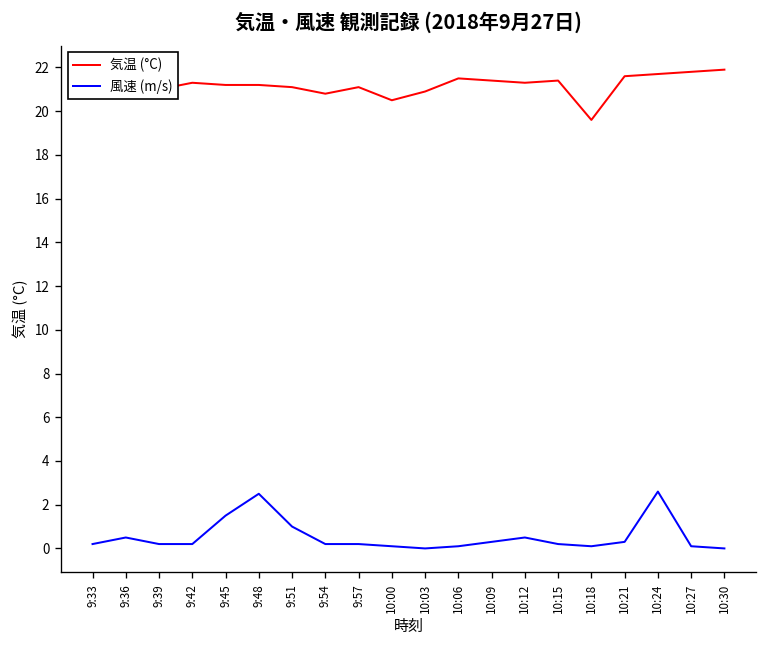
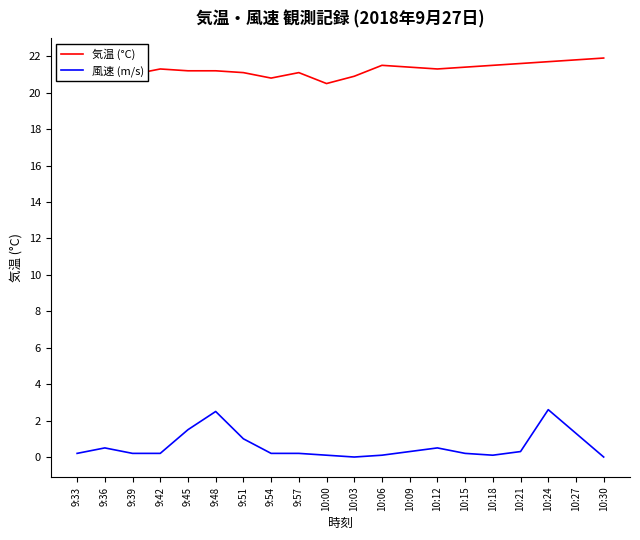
  {
    "気温 (°C)": {
      "9:42": 21.3,
      "9:45": 21.2,
      "9:48": 21.2,
      "9:51": 21.1,
      "9:54": 20.8,
      "9:57": 21.1,
      "10:00": 20.5,
      "10:03": 20.9,
      "10:06": 21.5,
      "10:09": 21.4,
      "10:12": 21.3,
      "10:15": 21.4,
-     "10:18": 19.6,
+     "10:18": 21.5,
      "10:21": 21.6,
      "10:24": 21.7,
      "10:27": 21.8,
      "10:30": 21.9
    },
    "風速 (m/s)": {
      "9:33": 0.2,
      "9:36": 0.5,
      "9:39": 0.2,
      "9:42": 0.2,
      "9:45": 1.5,
      "9:48": 2.5,
      "9:51": 1.0,
      "9:54": 0.2,
      "9:57": 0.2,
      "10:00": 0.1,
      "10:03": 0.0,
      "10:06": 0.1,
      "10:09": 0.3,
      "10:12": 0.5,
      "10:15": 0.2,
      "10:18": 0.1,
      "10:21": 0.3,
      "10:24": 2.6,
-     "10:27": 0.1,
+     "10:27": 1.3,
      "10:30": 0.0
    }
  }
